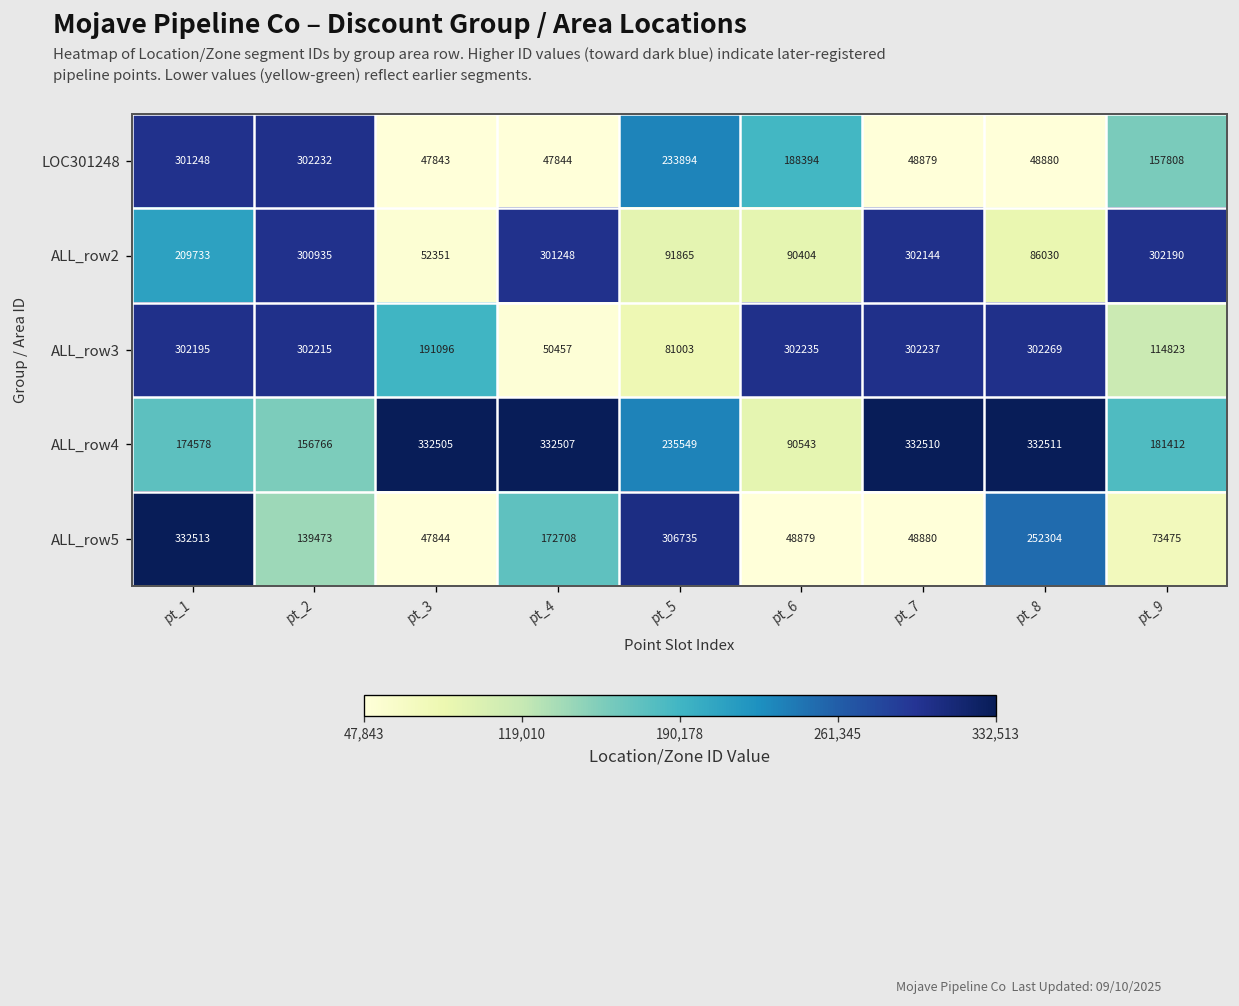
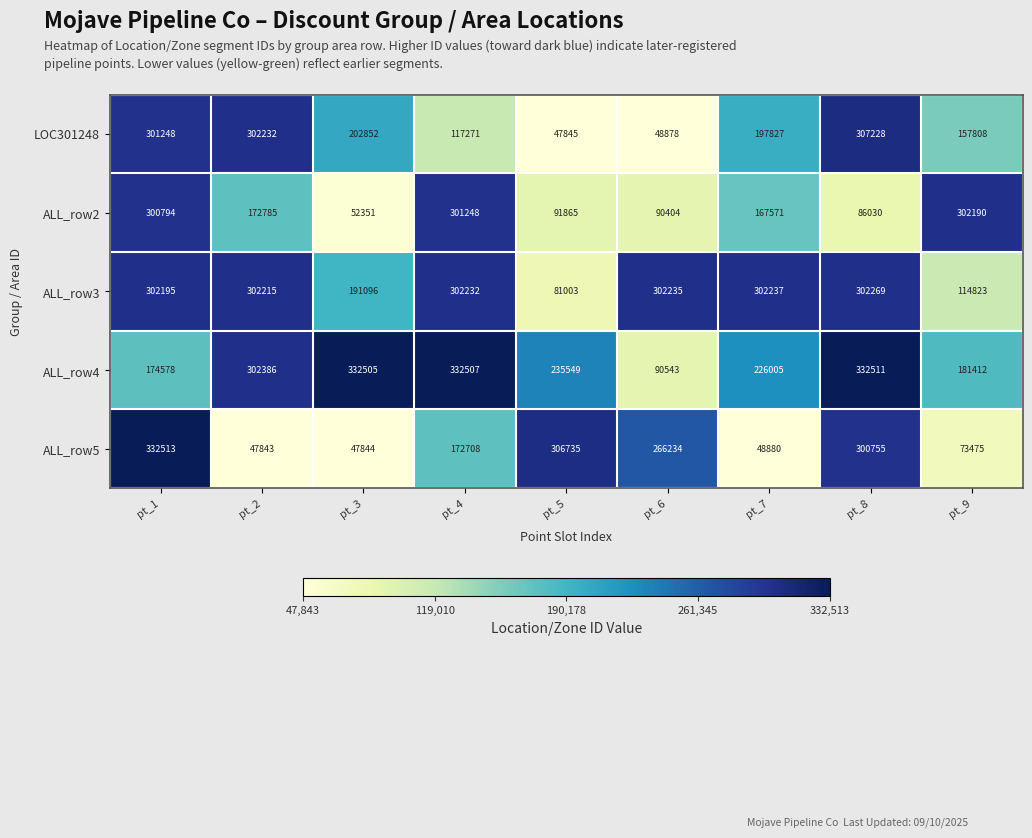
  {
    "LOC301248": {
      "pt_1": 301248,
      "pt_2": 302232,
-     "pt_3": 47843,
-     "pt_4": 47844,
-     "pt_5": 233894,
-     "pt_6": 188394,
-     "pt_7": 48879,
-     "pt_8": 48880,
+     "pt_3": 202852,
+     "pt_4": 117271,
+     "pt_5": 47845,
+     "pt_6": 48878,
+     "pt_7": 197827,
+     "pt_8": 307228,
      "pt_9": 157808
    },
    "ALL_row2": {
-     "pt_1": 209733,
-     "pt_2": 300935,
+     "pt_1": 300794,
+     "pt_2": 172785,
      "pt_3": 52351,
      "pt_4": 301248,
      "pt_5": 91865,
      "pt_6": 90404,
-     "pt_7": 302144,
+     "pt_7": 167571,
      "pt_8": 86030,
      "pt_9": 302190
    },
    "ALL_row3": {
      "pt_1": 302195,
      "pt_2": 302215,
      "pt_3": 191096,
-     "pt_4": 50457,
+     "pt_4": 302232,
      "pt_5": 81003,
      "pt_6": 302235,
      "pt_7": 302237,
      "pt_8": 302269,
      "pt_9": 114823
    },
    "ALL_row4": {
      "pt_1": 174578,
-     "pt_2": 156766,
+     "pt_2": 302386,
      "pt_3": 332505,
      "pt_4": 332507,
      "pt_5": 235549,
      "pt_6": 90543,
-     "pt_7": 332510,
+     "pt_7": 226005,
      "pt_8": 332511,
      "pt_9": 181412
    },
    "ALL_row5": {
      "pt_1": 332513,
-     "pt_2": 139473,
+     "pt_2": 47843,
      "pt_3": 47844,
      "pt_4": 172708,
      "pt_5": 306735,
-     "pt_6": 48879,
+     "pt_6": 266234,
      "pt_7": 48880,
-     "pt_8": 252304,
+     "pt_8": 300755,
      "pt_9": 73475
    }
  }
